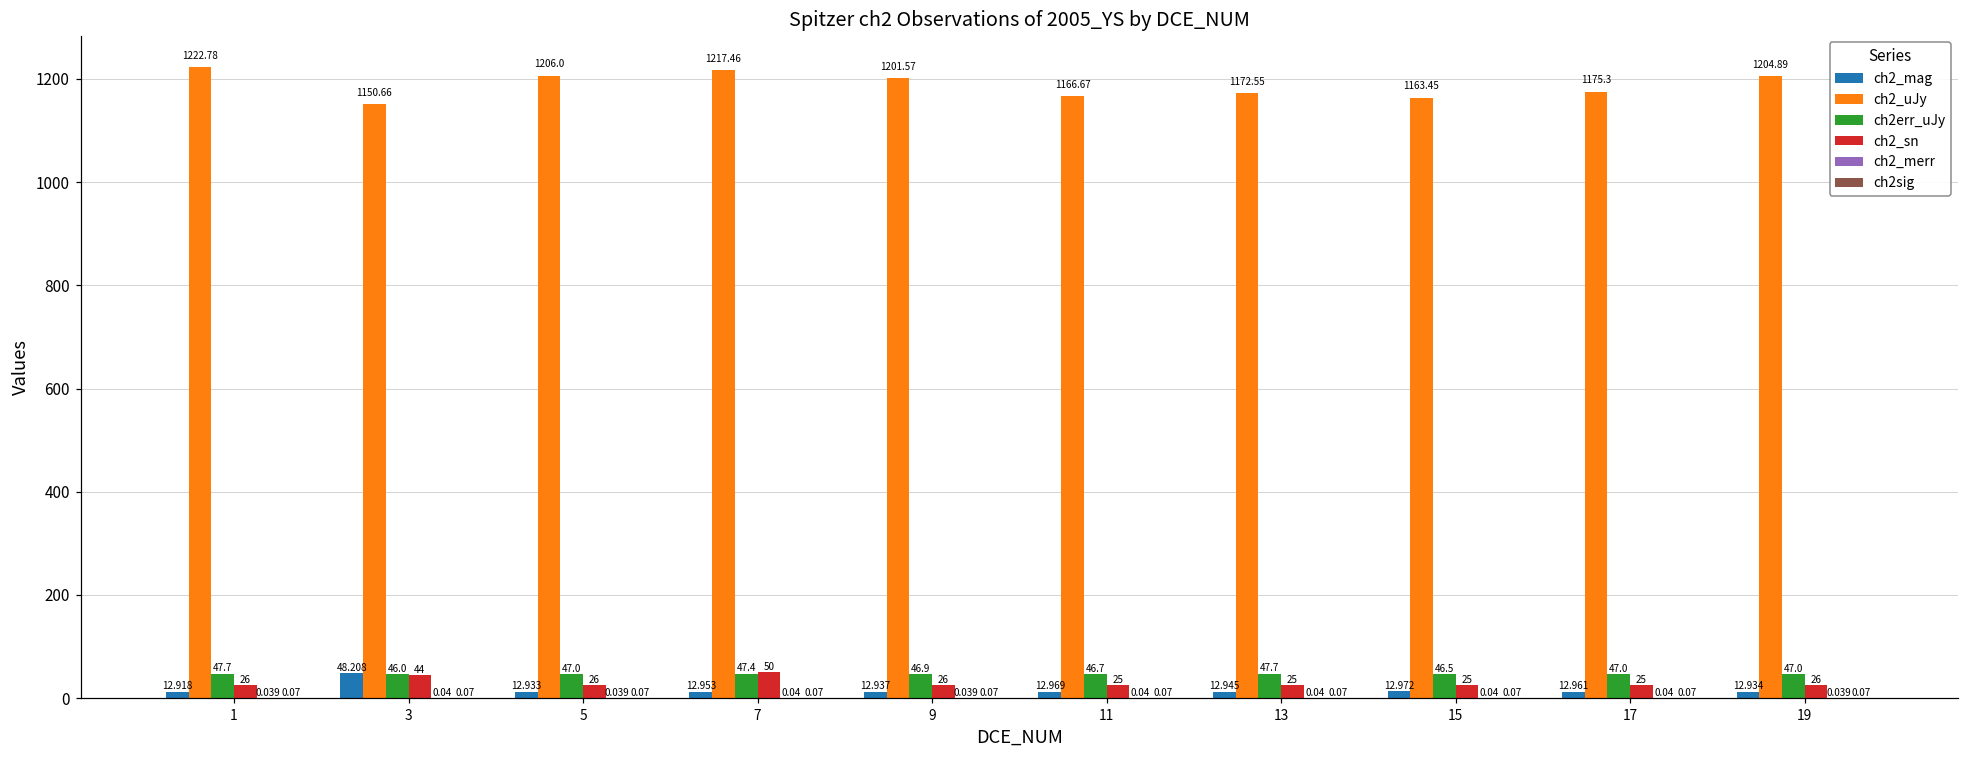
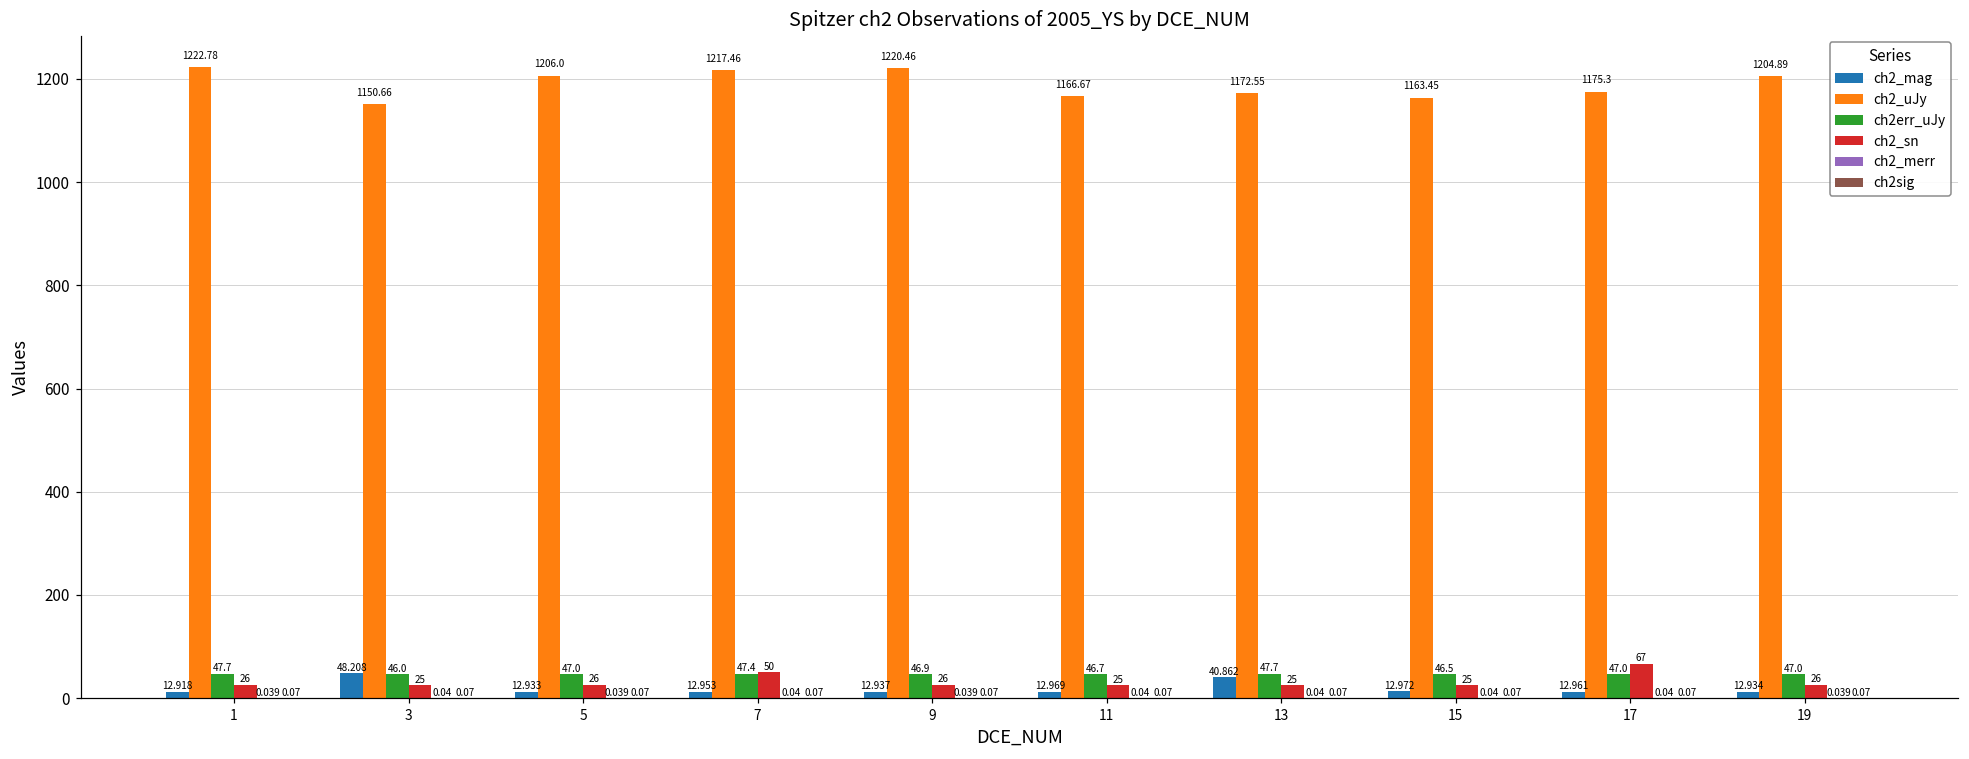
  {
    "ch2_mag": {
      "1": 12.918,
      "3": 48.208,
      "5": 12.933,
      "7": 12.953,
      "9": 12.937,
      "11": 12.969,
-     "13": 12.945,
+     "13": 40.862,
      "15": 12.972,
      "17": 12.961,
      "19": 12.934
    },
    "ch2_uJy": {
      "1": 1222.78,
      "3": 1150.66,
      "5": 1206.0,
      "7": 1217.46,
-     "9": 1201.57,
+     "9": 1220.46,
      "11": 1166.67,
      "13": 1172.55,
      "15": 1163.45,
      "17": 1175.3,
      "19": 1204.89
    },
    "ch2err_uJy": {
      "1": 47.7,
      "3": 46.0,
      "5": 47.0,
      "7": 47.4,
      "9": 46.9,
      "11": 46.7,
      "13": 47.7,
      "15": 46.5,
      "17": 47.0,
      "19": 47.0
    },
    "ch2_sn": {
      "1": 26,
-     "3": 44,
+     "3": 25,
      "5": 26,
      "7": 50,
      "9": 26,
      "11": 25,
      "13": 25,
      "15": 25,
-     "17": 25,
+     "17": 67,
      "19": 26
    },
    "ch2_merr": {
      "1": 0.039,
      "3": 0.04,
      "5": 0.039,
      "7": 0.04,
      "9": 0.039,
      "11": 0.04,
      "13": 0.04,
      "15": 0.04,
      "17": 0.04,
      "19": 0.039
    },
    "ch2sig": {
      "1": 0.07,
      "3": 0.07,
      "5": 0.07,
      "7": 0.07,
      "9": 0.07,
      "11": 0.07,
      "13": 0.07,
      "15": 0.07,
      "17": 0.07,
      "19": 0.07
    }
  }
